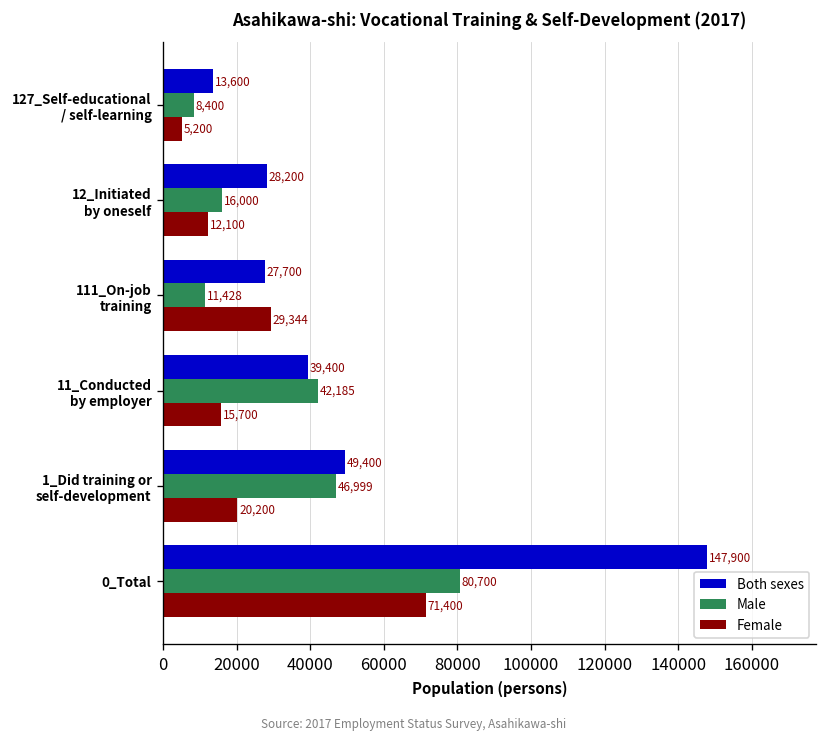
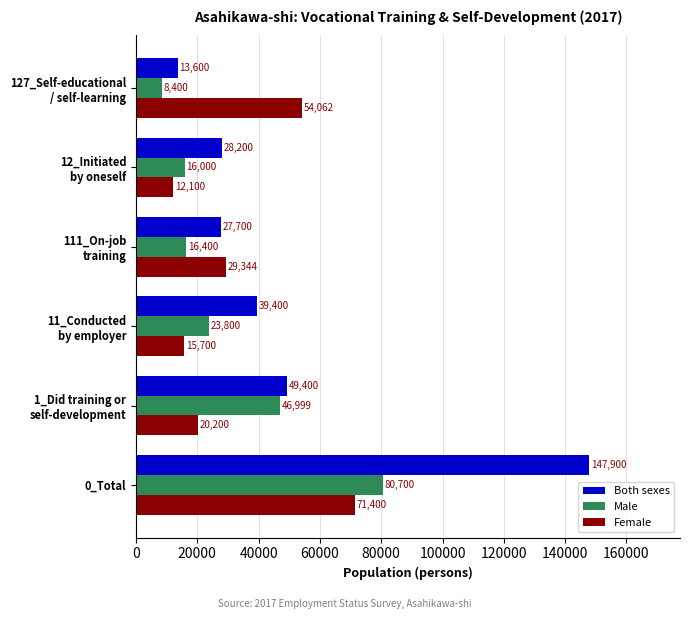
  {
    "Both sexes": {
      "127_Self-educational / self-learning": "13,600",
      "12_Initiated by oneself": "28,200",
      "111_On-job training": "27,700",
      "11_Conducted by employer": "39,400",
      "1_Did training or self-development": "49,400",
      "0_Total": "147,900"
    },
    "Male": {
      "127_Self-educational / self-learning": "8,400",
      "12_Initiated by oneself": "16,000",
-     "111_On-job training": "11,428",
-     "11_Conducted by employer": "42,185",
+     "111_On-job training": "16,400",
+     "11_Conducted by employer": "23,800",
      "1_Did training or self-development": "46,999",
      "0_Total": "80,700"
    },
    "Female": {
-     "127_Self-educational / self-learning": "5,200",
+     "127_Self-educational / self-learning": "54,062",
      "12_Initiated by oneself": "12,100",
      "111_On-job training": "29,344",
      "11_Conducted by employer": "15,700",
      "1_Did training or self-development": "20,200",
      "0_Total": "71,400"
    }
  }
